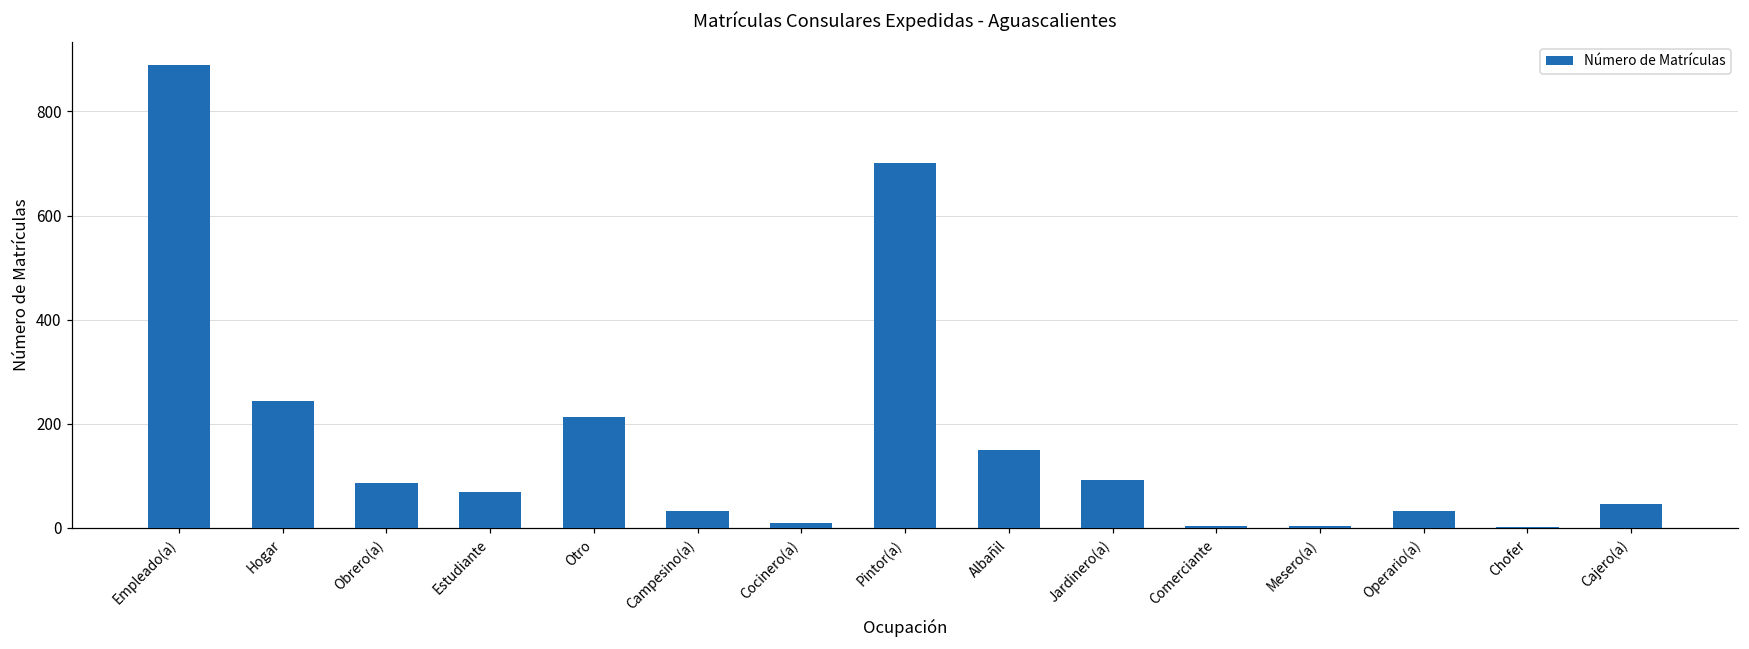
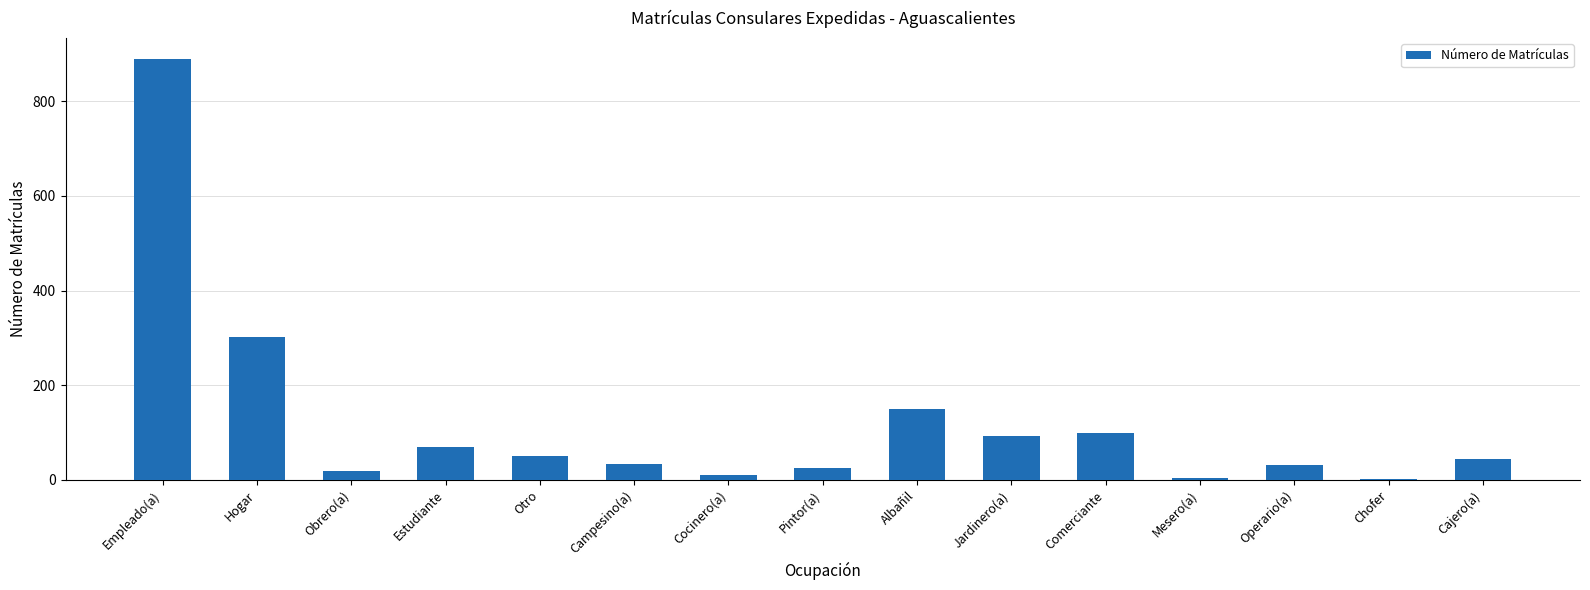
  {
    "Empleado(a)": 890,
-   "Hogar": 240,
-   "Obrero(a)": 90,
+   "Hogar": 300,
+   "Obrero(a)": 20,
    "Estudiante": 70,
-   "Otro": 210,
+   "Otro": 50,
    "Campesino(a)": 30,
    "Cocinero(a)": 10,
-   "Pintor(a)": 700,
+   "Pintor(a)": 30,
    "Albañil": 150,
    "Jardinero(a)": 90,
-   "Comerciante": 0,
+   "Comerciante": 100,
    "Operario(a)": 30,
    "Cajero(a)": 50
  }
